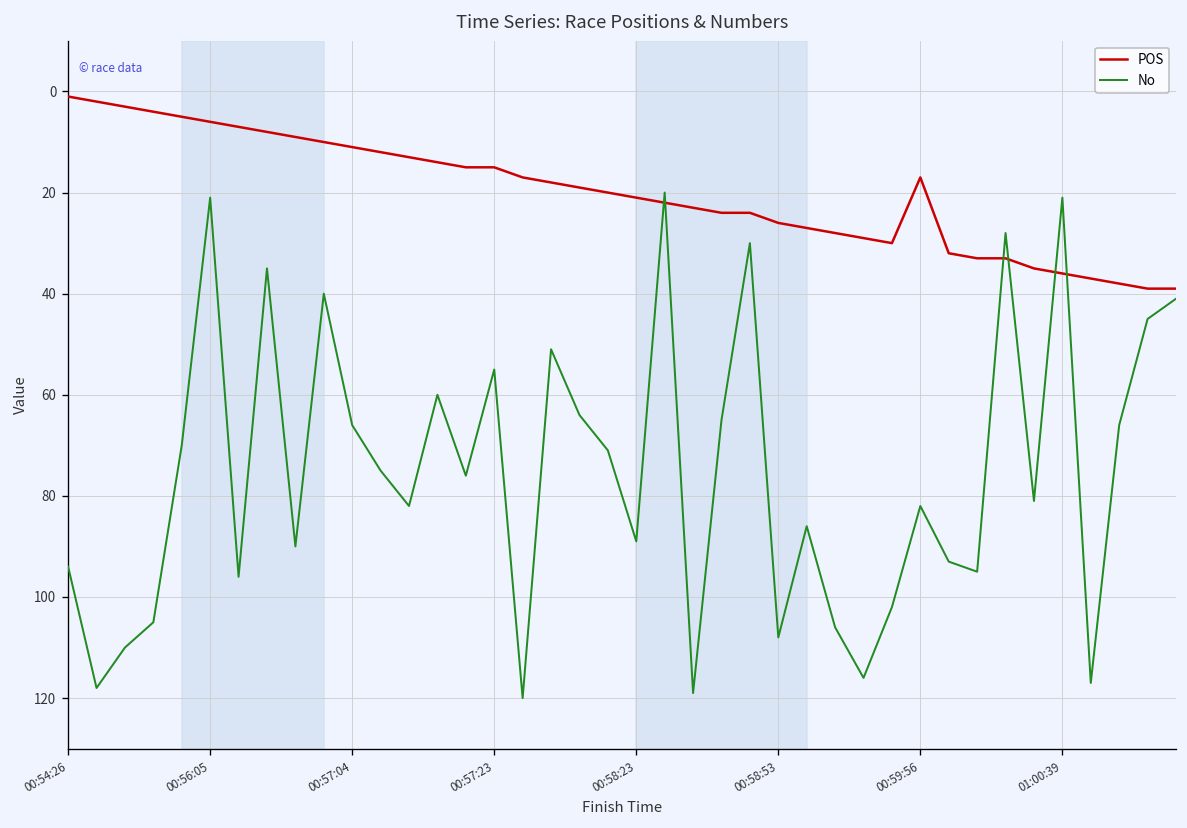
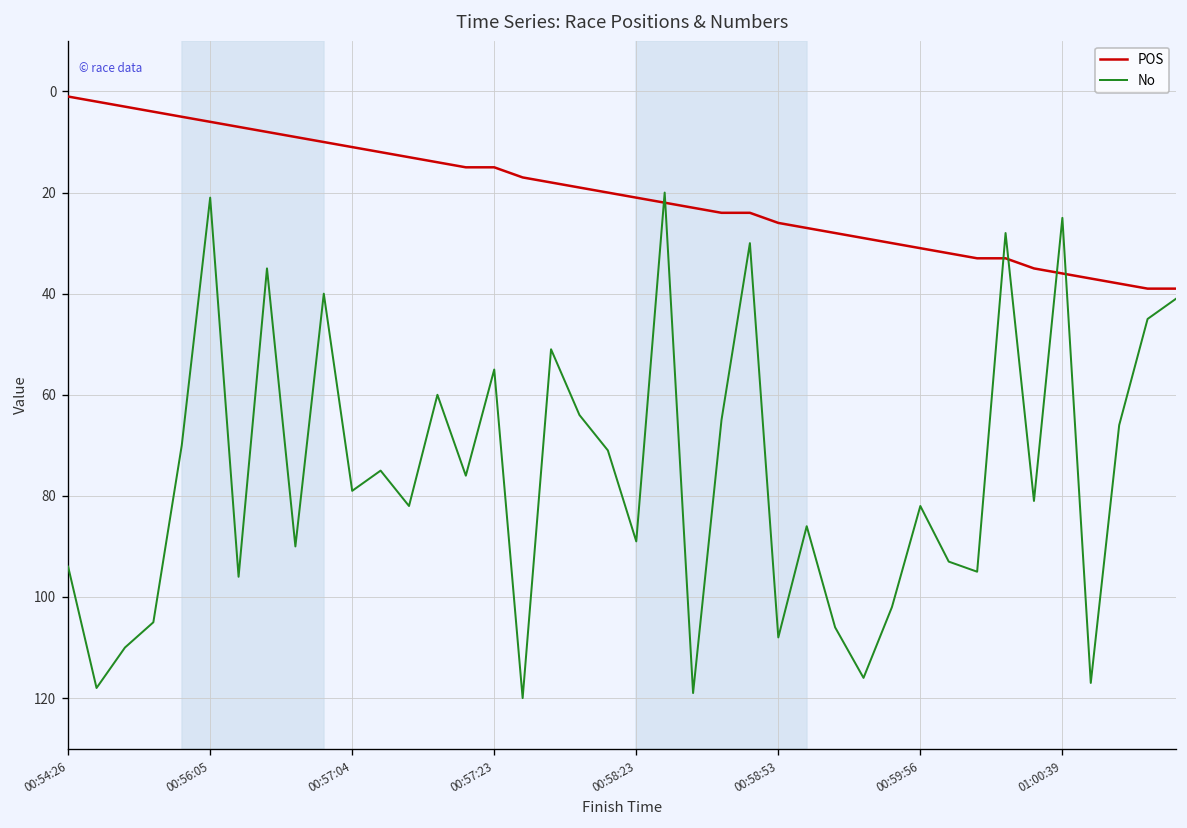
  {
    "POS": {
      "00:54:26": 1,
      "00:56:05": 6,
      "00:57:04": 11,
      "00:58:23": 21,
      "00:58:53": 26,
-     "00:59:56": 17,
+     "00:59:56": 31,
      "01:00:39": 36
    },
    "No": {
      "00:54:26": 94,
      "00:56:05": 21,
-     "00:57:04": 66,
+     "00:57:04": 79,
      "00:58:23": 89,
      "00:58:53": 108,
      "00:59:56": 82,
-     "01:00:39": 21
+     "01:00:39": 25
    }
  }
